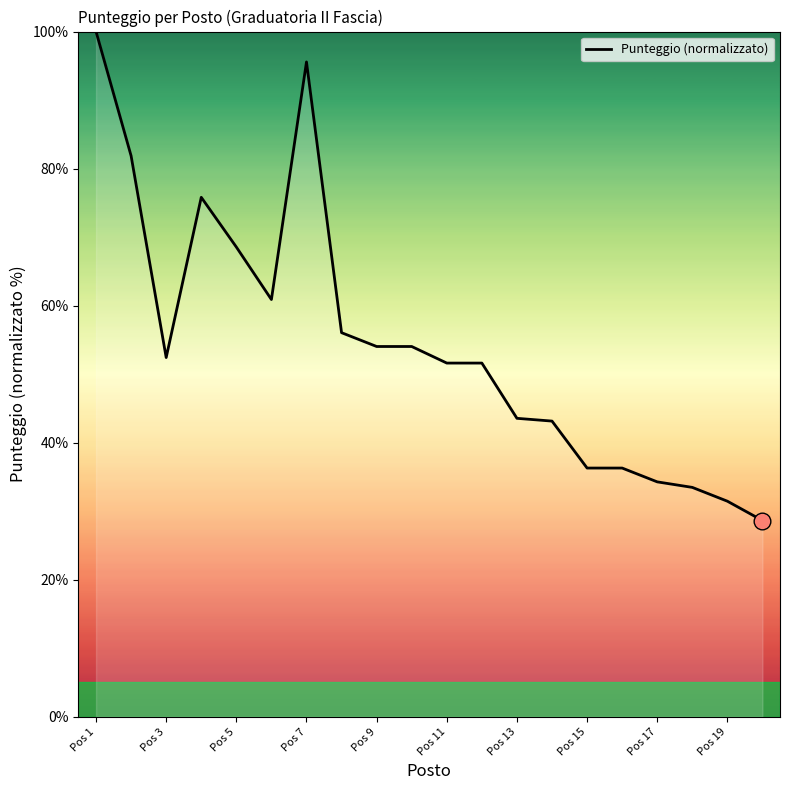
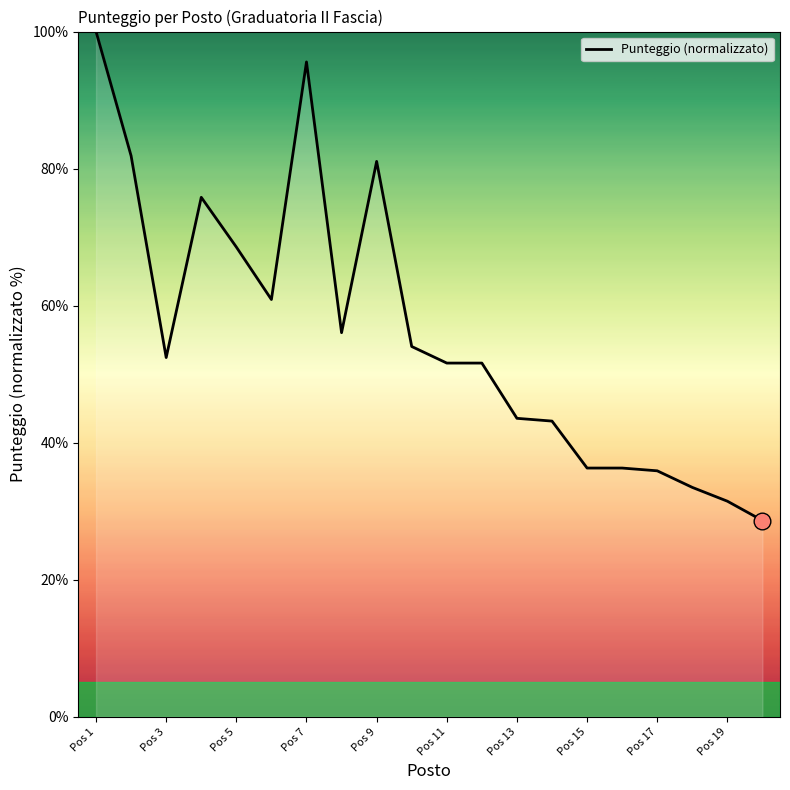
  {
    "Punteggio (normalizzato)": {
      "Pos 1": "100%",
      "Pos 3": "52%",
      "Pos 5": "69%",
      "Pos 7": "96%",
-     "Pos 9": "54%",
+     "Pos 9": "81%",
      "Pos 11": "52%",
      "Pos 13": "44%",
      "Pos 15": "36%",
-     "Pos 17": "34%",
+     "Pos 17": "36%",
      "Pos 19": "31%"
    }
  }
